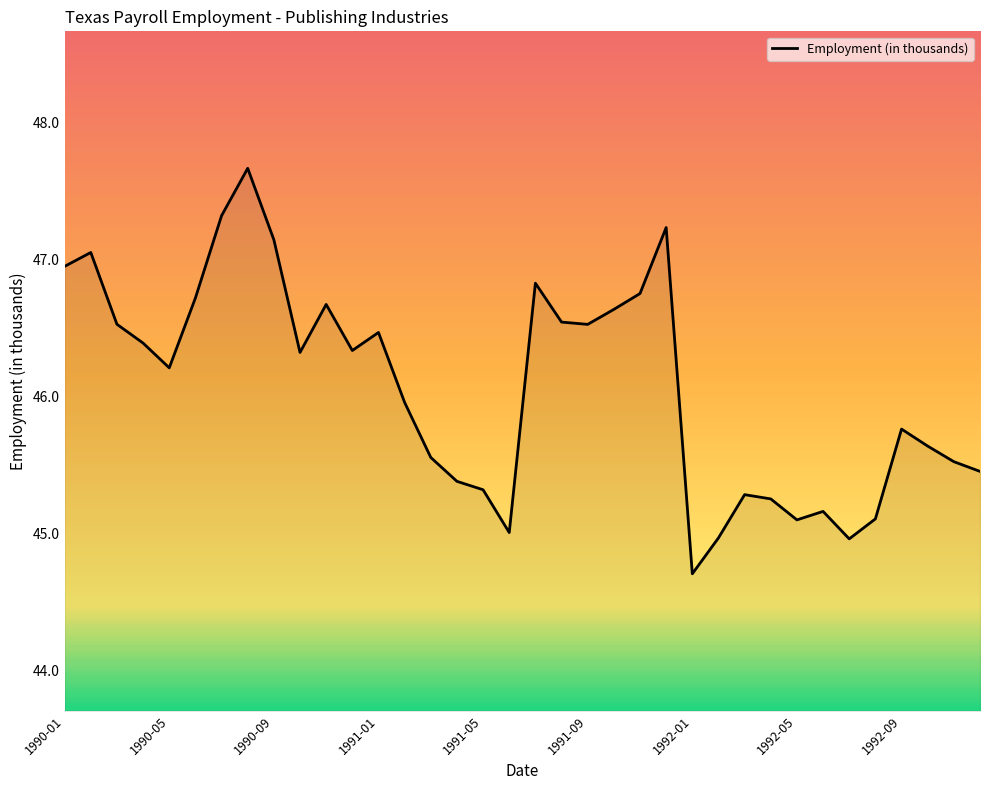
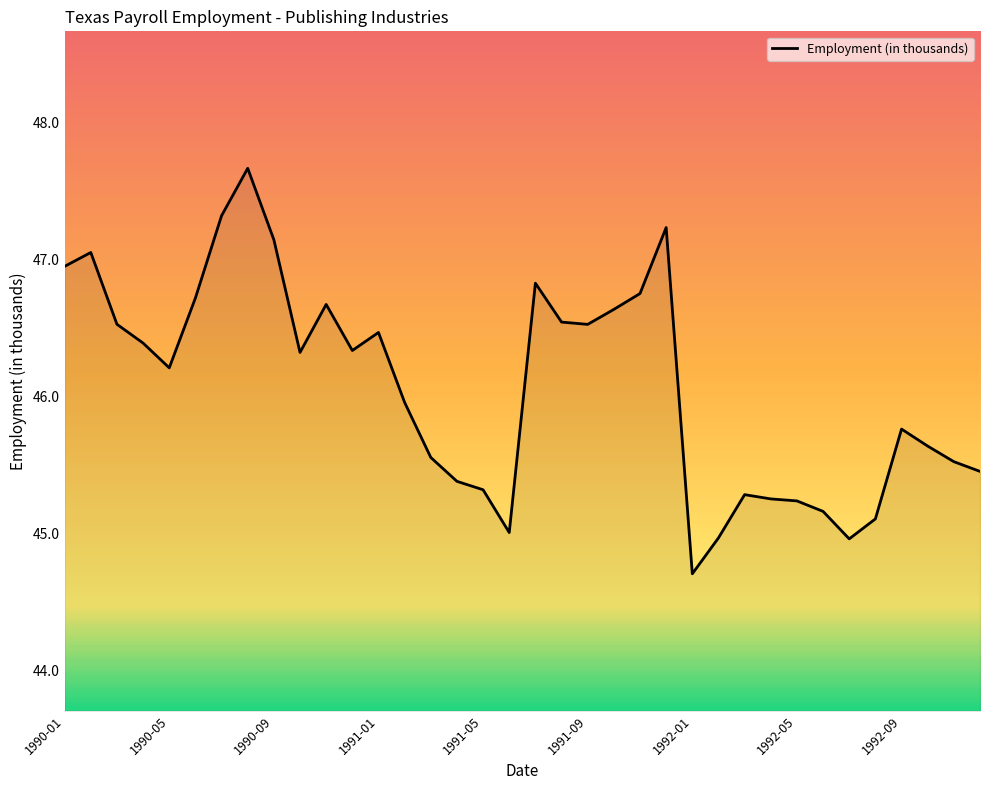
  {
    "1990-01": 46.95,
    "1990-05": 46.21,
    "1990-09": 47.14,
    "1991-01": 46.47,
    "1991-05": 45.32,
    "1991-09": 46.53,
    "1992-01": 44.70,
-   "1992-05": 45.10,
+   "1992-05": 45.24,
    "1992-09": 45.76
  }
